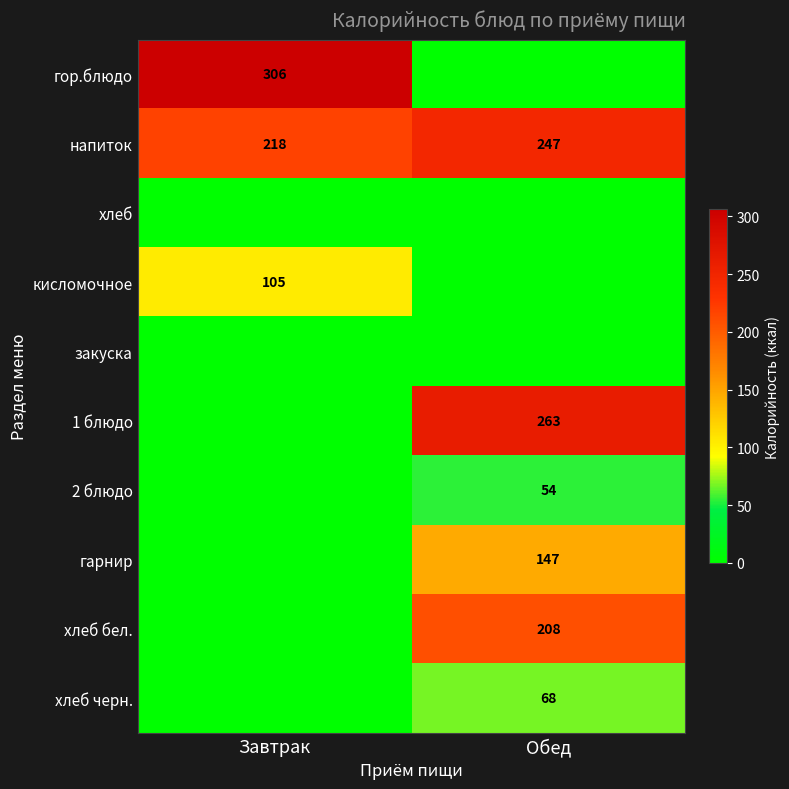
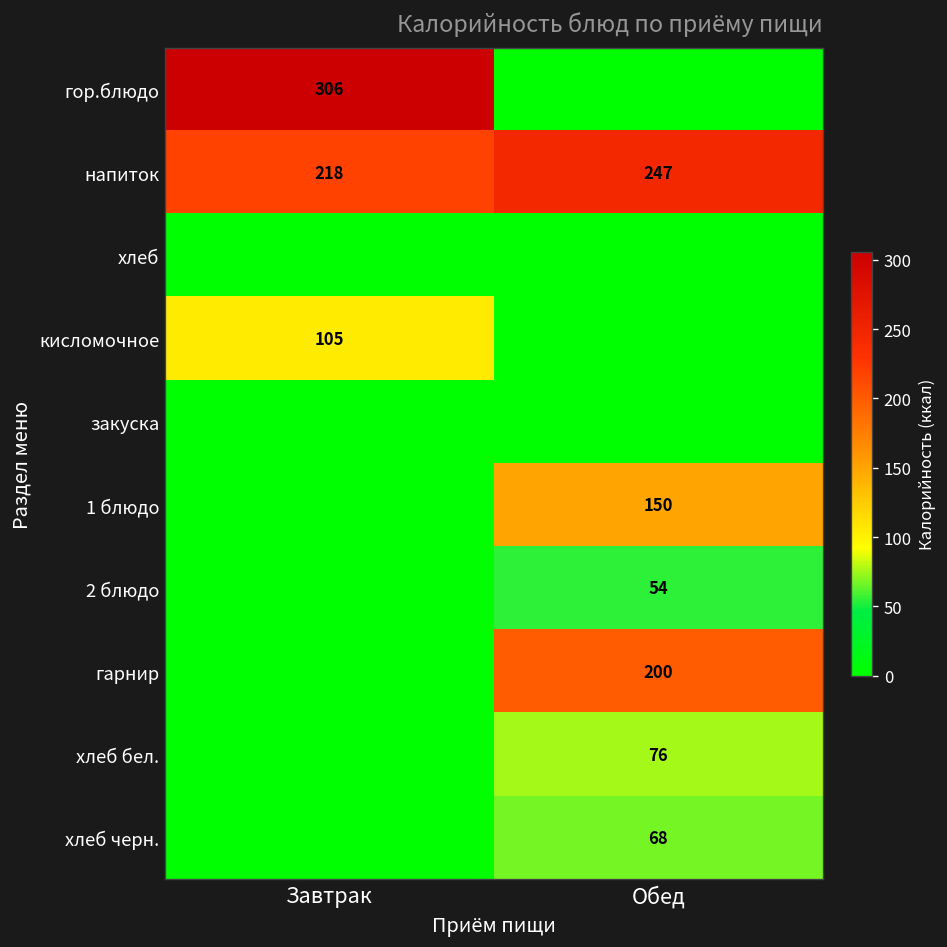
  {
    "гор.блюдо": {
      "Завтрак": 306
    },
    "напиток": {
      "Завтрак": 218,
      "Обед": 247
    },
    "кисломочное": {
      "Завтрак": 105
    },
    "1 блюдо": {
-     "Обед": 263
+     "Обед": 150
    },
    "2 блюдо": {
      "Обед": 54
    },
    "гарнир": {
-     "Обед": 147
+     "Обед": 200
    },
    "хлеб бел.": {
-     "Обед": 208
+     "Обед": 76
    },
    "хлеб черн.": {
      "Обед": 68
    }
  }
